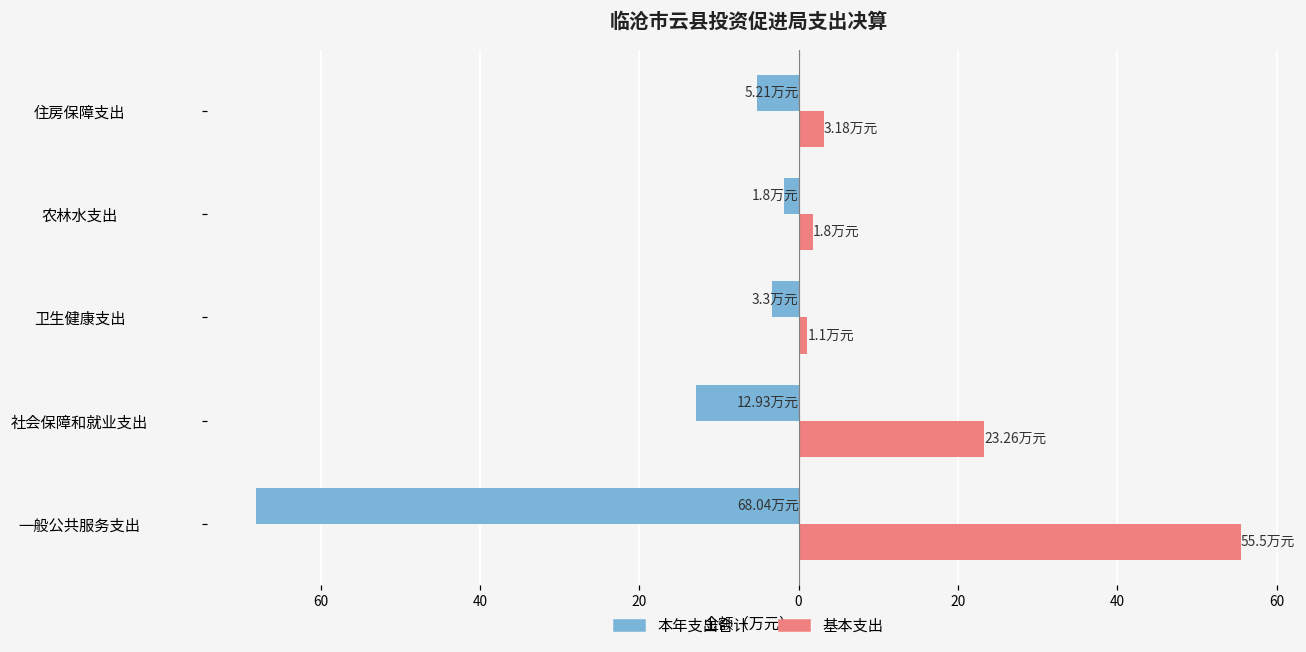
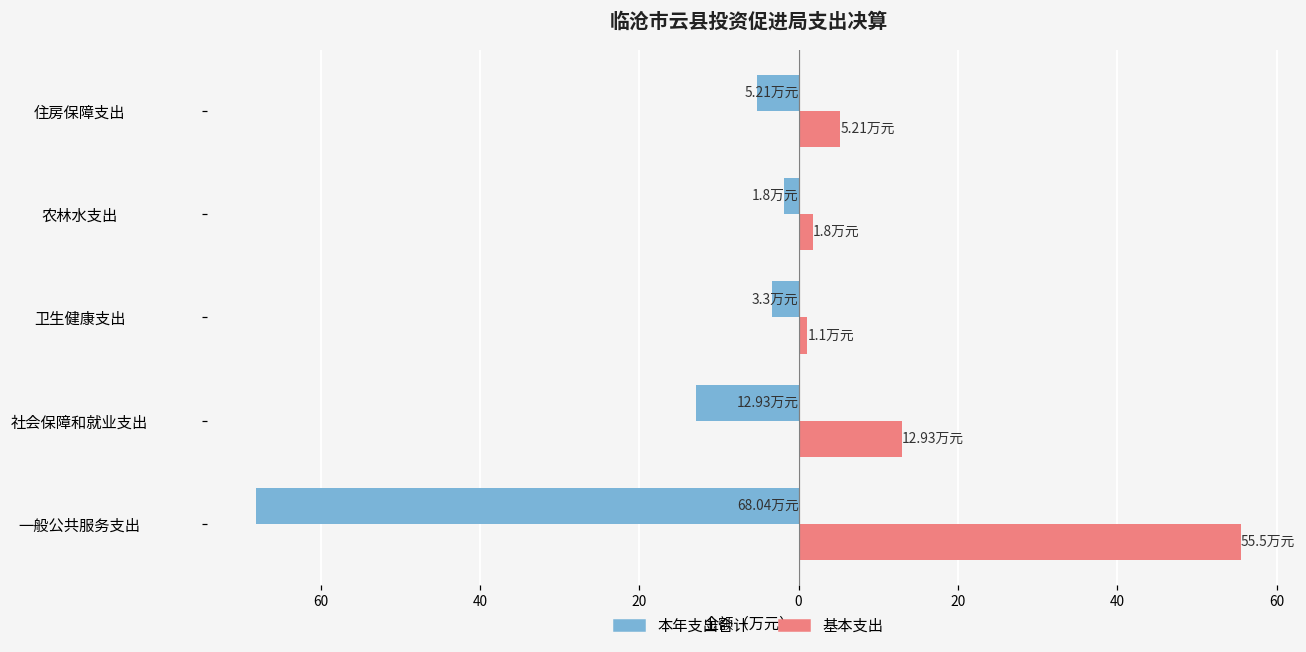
  {
    "基本支出": {
-     "住房保障支出": 3.18,
+     "住房保障支出": 5.21,
      "农林水支出": 1.8,
      "卫生健康支出": 1.1,
-     "社会保障和就业支出": 23.26,
+     "社会保障和就业支出": 12.93,
      "一般公共服务支出": 55.5
    }
  }
